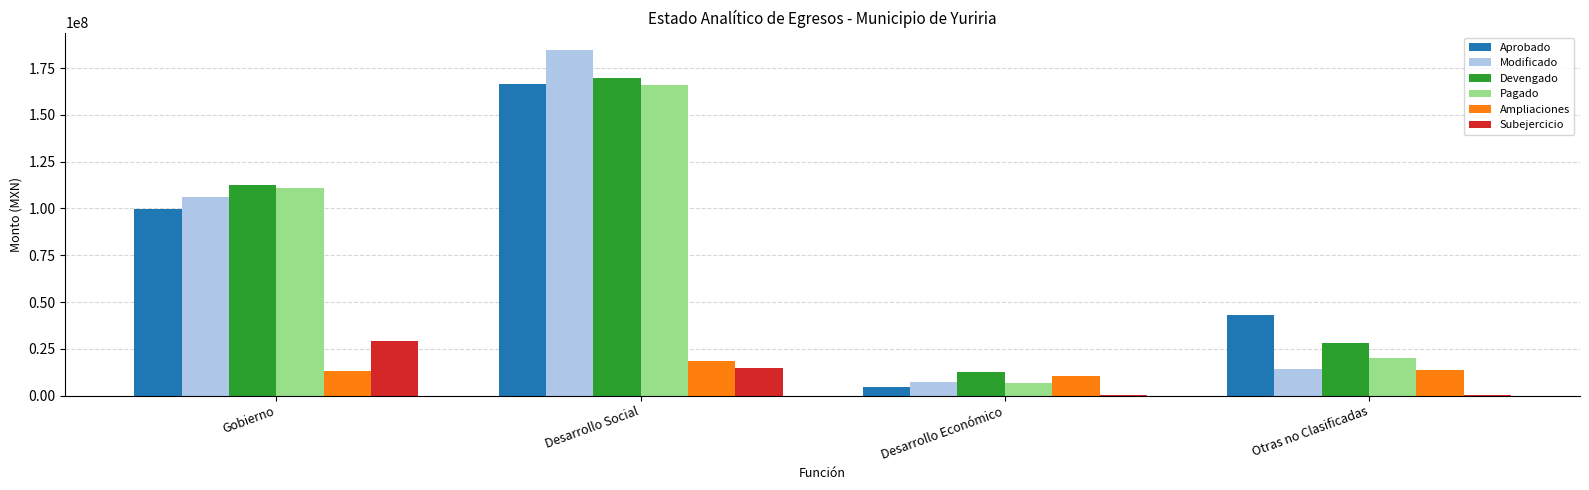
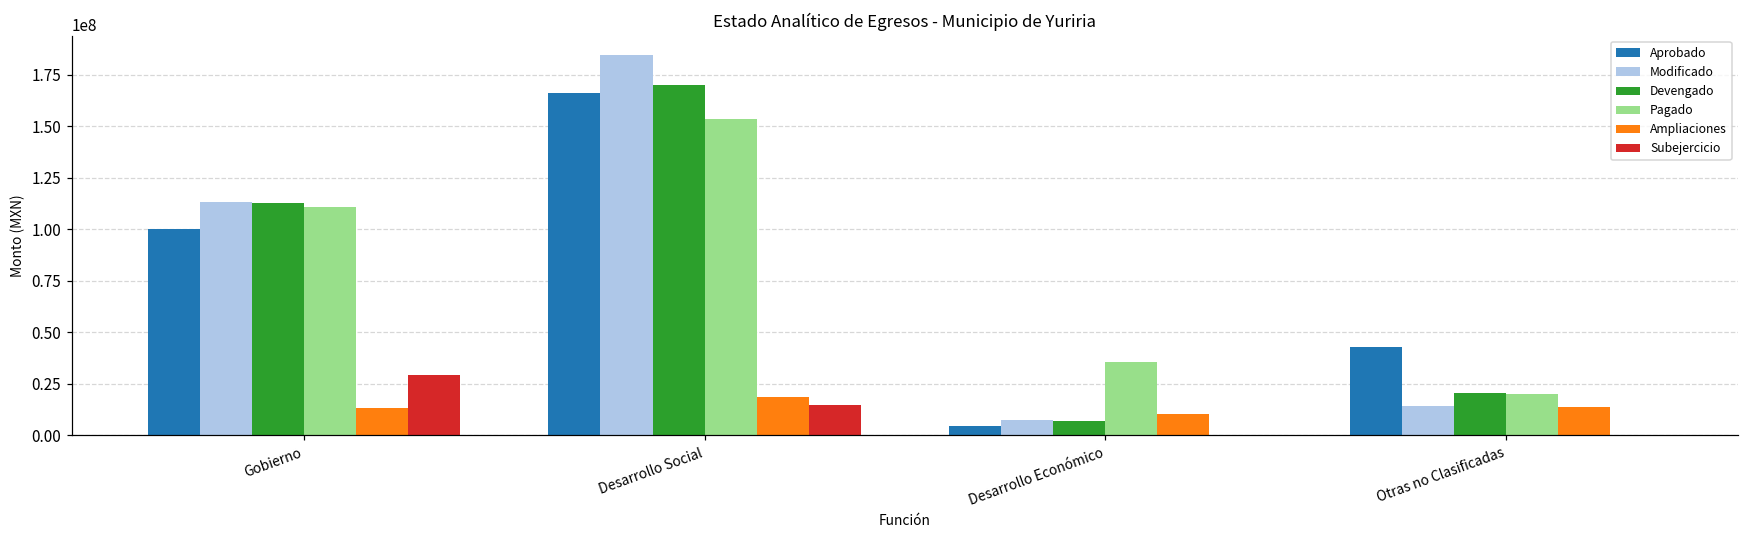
  {
    "Aprobado": {
      "Gobierno": 100000000,
      "Desarrollo Social": 166000000,
      "Desarrollo Económico": 5000000,
      "Otras no Clasificadas": 43000000
    },
    "Modificado": {
-     "Gobierno": 106000000,
+     "Gobierno": 113000000,
      "Desarrollo Social": 185000000,
      "Desarrollo Económico": 7000000,
      "Otras no Clasificadas": 14000000
    },
    "Devengado": {
      "Gobierno": 113000000,
      "Desarrollo Social": 170000000,
-     "Desarrollo Económico": 13000000,
-     "Otras no Clasificadas": 28000000
+     "Desarrollo Económico": 7000000,
+     "Otras no Clasificadas": 21000000
    },
    "Pagado": {
      "Gobierno": 111000000,
-     "Desarrollo Social": 166000000,
-     "Desarrollo Económico": 7000000,
+     "Desarrollo Social": 154000000,
+     "Desarrollo Económico": 36000000,
      "Otras no Clasificadas": 20000000
    },
    "Ampliaciones": {
      "Gobierno": 13000000,
      "Desarrollo Social": 18000000,
      "Desarrollo Económico": 10000000,
      "Otras no Clasificadas": 14000000
    },
    "Subejercicio": {
      "Gobierno": 29000000,
      "Desarrollo Social": 15000000
    }
  }
